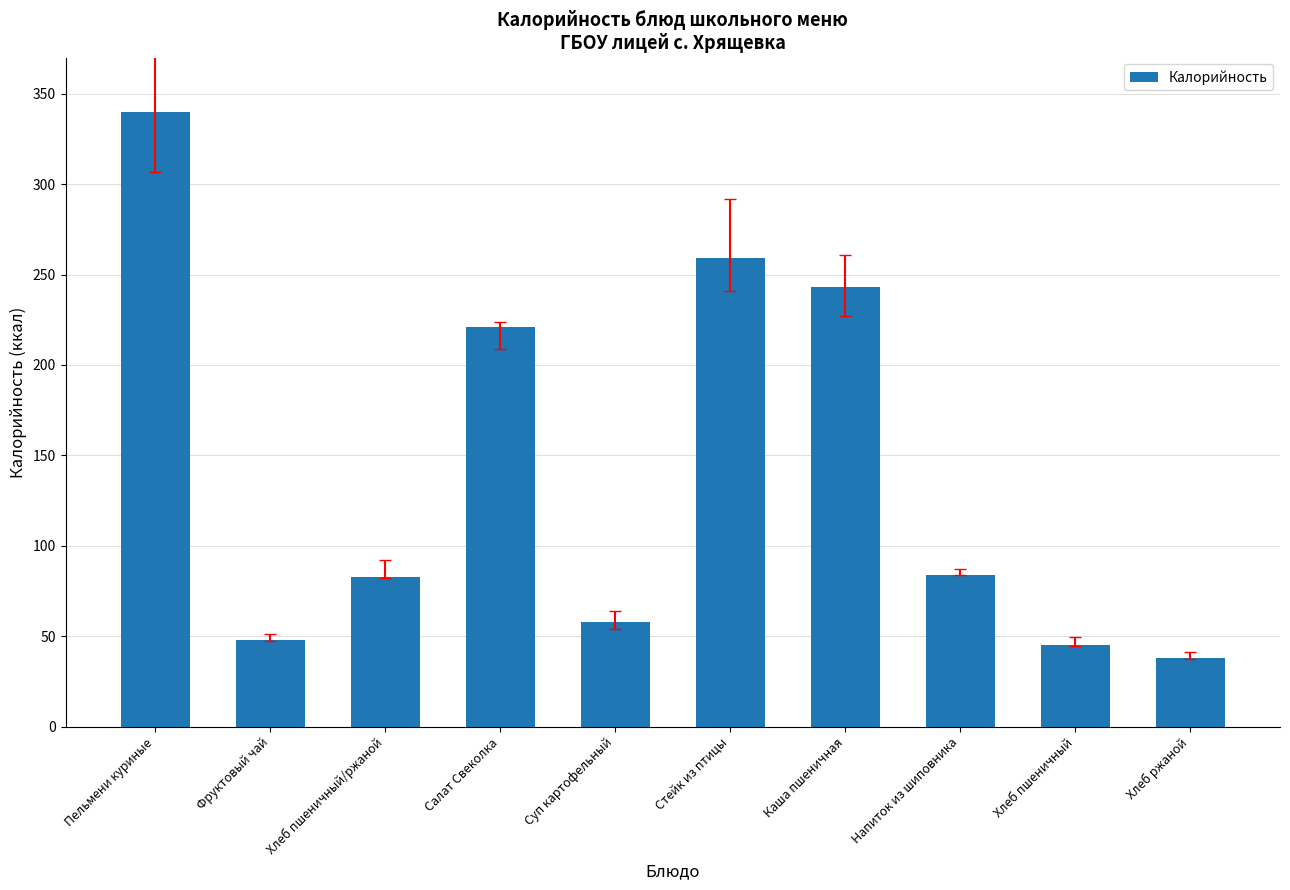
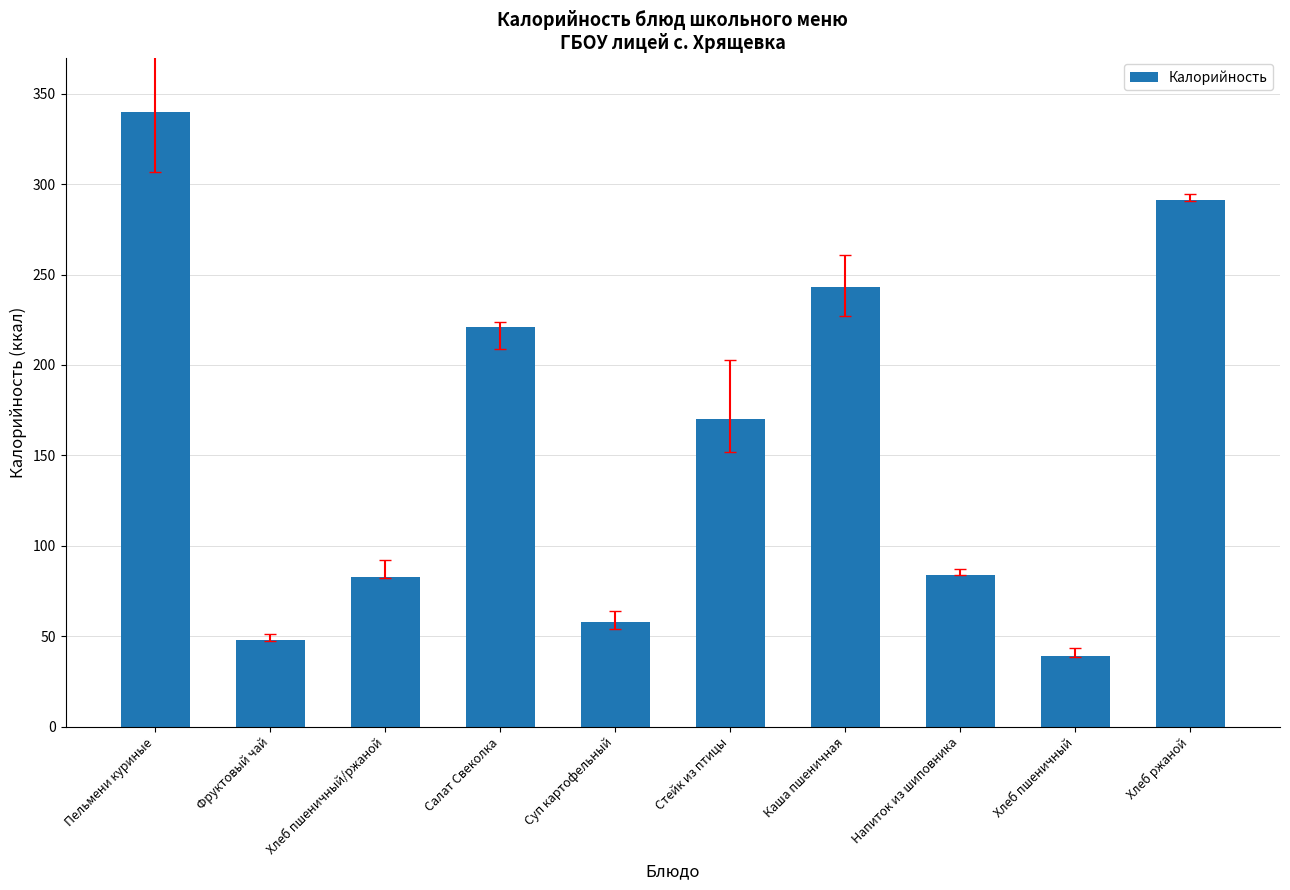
  {
    "Калорийность": {
      "Пельмени куриные": 340,
      "Фруктовый чай": 48,
      "Хлеб пшеничный/ржаной": 83,
      "Салат Свеколка": 221,
      "Суп картофельный": 58,
-     "Стейк из птицы": 259,
+     "Стейк из птицы": 170,
      "Каша пшеничная": 243,
      "Напиток из шиповника": 84,
-     "Хлеб пшеничный": 45,
-     "Хлеб ржаной": 38
+     "Хлеб пшеничный": 39,
+     "Хлеб ржаной": 291
    }
  }
